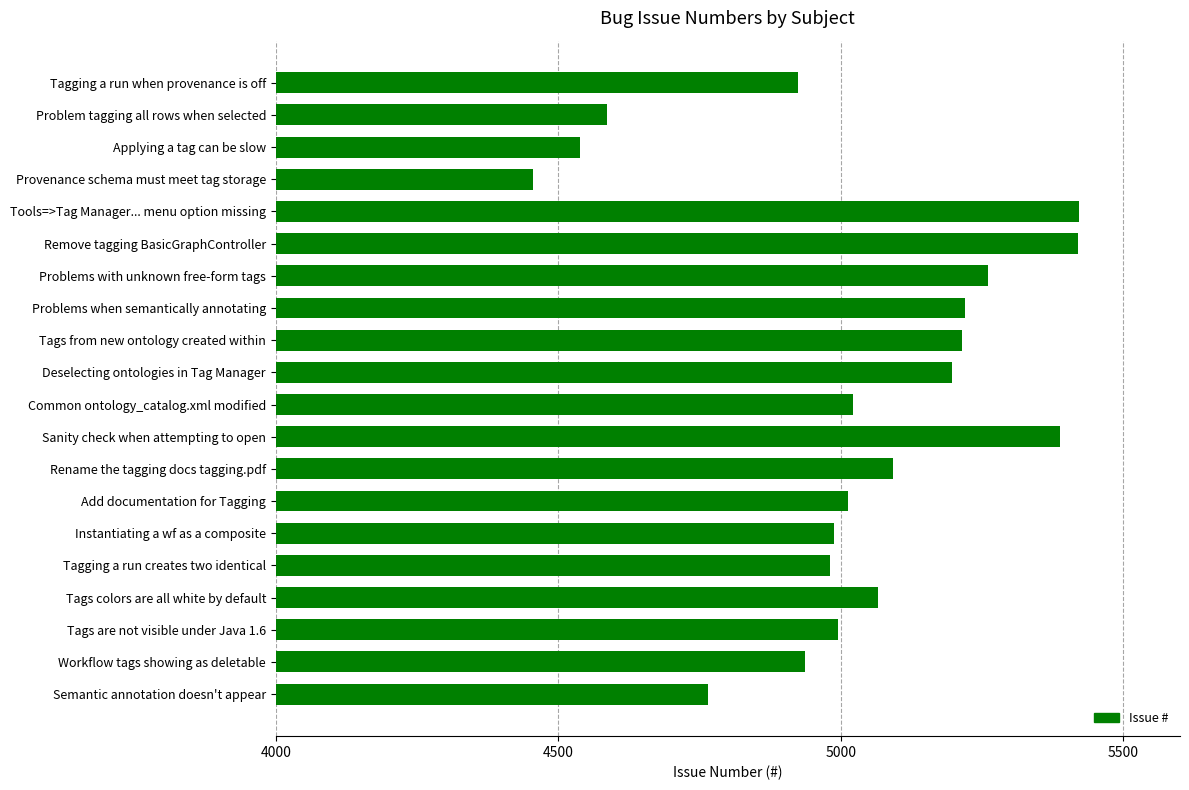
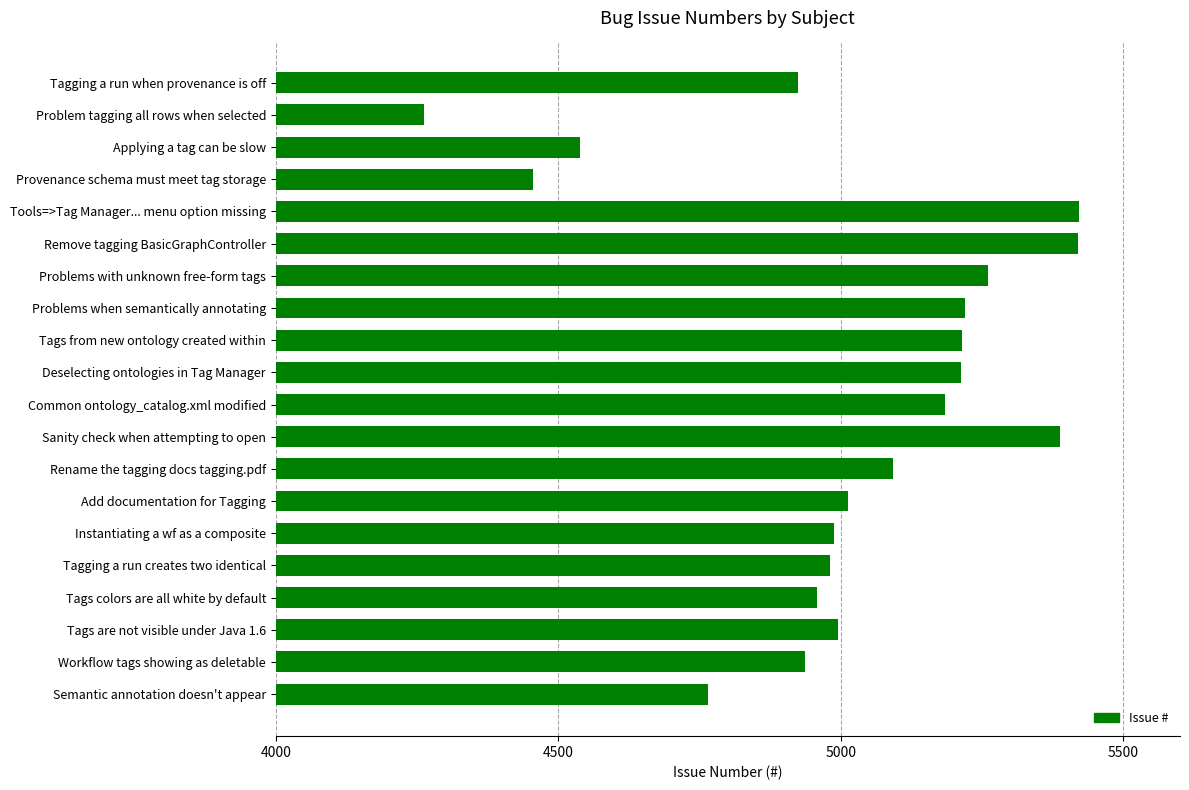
  {
    "Tagging a run when provenance is off": 4920,
-   "Problem tagging all rows when selected": 4590,
+   "Problem tagging all rows when selected": 4260,
    "Applying a tag can be slow": 4540,
    "Provenance schema must meet tag storage": 4460,
    "Tools=>Tag Manager... menu option missing": 5420,
    "Remove tagging BasicGraphController": 5420,
    "Problems with unknown free-form tags": 5260,
    "Problems when semantically annotating": 5220,
    "Tags from new ontology created within": 5220,
-   "Deselecting ontologies in Tag Manager": 5200,
-   "Common ontology_catalog.xml modified": 5020,
+   "Deselecting ontologies in Tag Manager": 5210,
+   "Common ontology_catalog.xml modified": 5190,
    "Sanity check when attempting to open": 5390,
    "Rename the tagging docs tagging.pdf": 5090,
    "Add documentation for Tagging": 5010,
    "Instantiating a wf as a composite": 4990,
    "Tagging a run creates two identical": 4980,
-   "Tags colors are all white by default": 5070,
+   "Tags colors are all white by default": 4960,
    "Tags are not visible under Java 1.6": 5000,
    "Workflow tags showing as deletable": 4940,
    "Semantic annotation doesn't appear": 4770
  }
